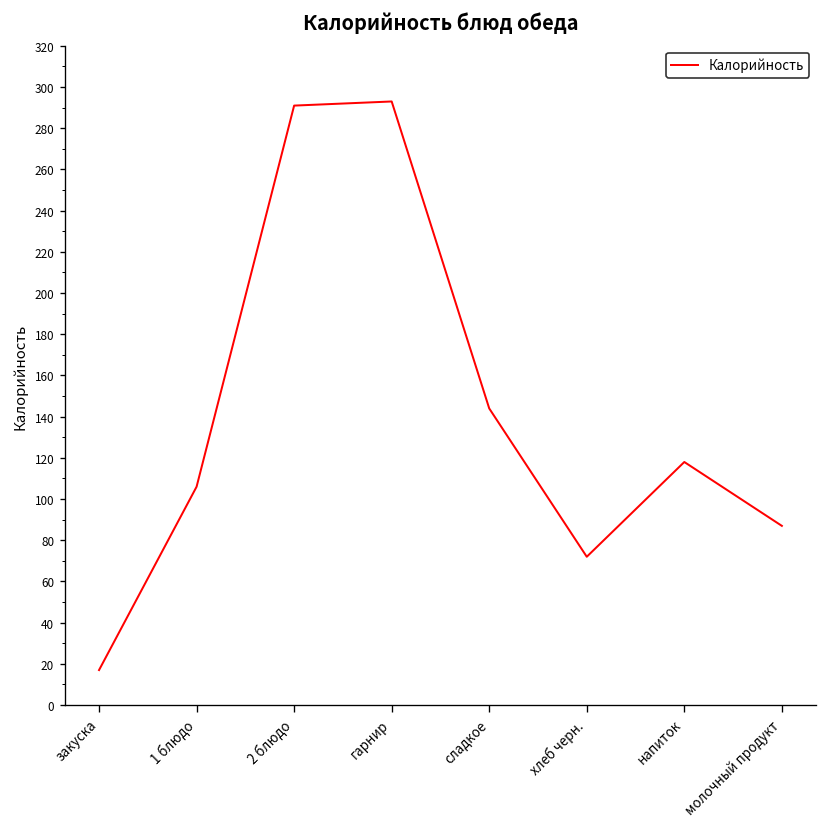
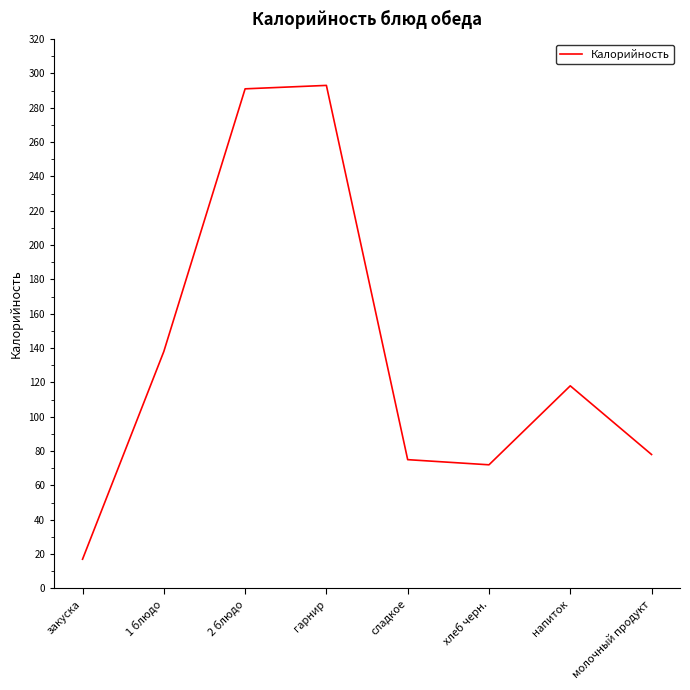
  {
    "закуска": 17,
-   "1 блюдо": 106,
+   "1 блюдо": 138,
    "2 блюдо": 291,
    "гарнир": 293,
-   "сладкое": 144,
+   "сладкое": 75,
    "хлеб черн.": 72,
    "напиток": 118,
-   "молочный продукт": 87
+   "молочный продукт": 78
  }
